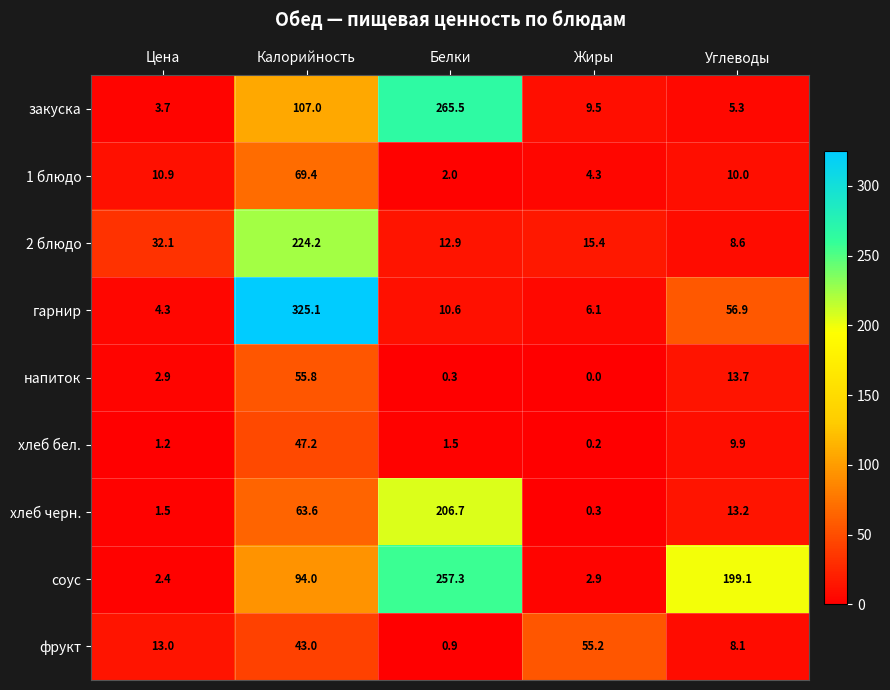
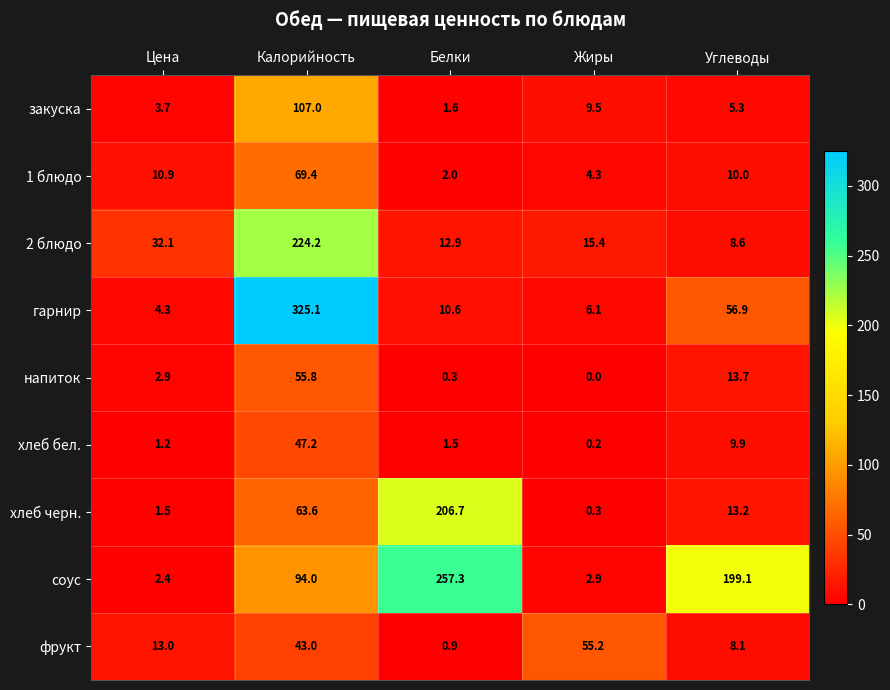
  {
    "закуска": {
      "Цена": 3.7,
      "Калорийность": 107.0,
-     "Белки": 265.5,
+     "Белки": 1.6,
      "Жиры": 9.5,
      "Углеводы": 5.3
    },
    "1 блюдо": {
      "Цена": 10.9,
      "Калорийность": 69.4,
      "Белки": 2.0,
      "Жиры": 4.3,
      "Углеводы": 10.0
    },
    "2 блюдо": {
      "Цена": 32.1,
      "Калорийность": 224.2,
      "Белки": 12.9,
      "Жиры": 15.4,
      "Углеводы": 8.6
    },
    "гарнир": {
      "Цена": 4.3,
      "Калорийность": 325.1,
      "Белки": 10.6,
      "Жиры": 6.1,
      "Углеводы": 56.9
    },
    "напиток": {
      "Цена": 2.9,
      "Калорийность": 55.8,
      "Белки": 0.3,
      "Жиры": 0.0,
      "Углеводы": 13.7
    },
    "хлеб бел.": {
      "Цена": 1.2,
      "Калорийность": 47.2,
      "Белки": 1.5,
      "Жиры": 0.2,
      "Углеводы": 9.9
    },
    "хлеб черн.": {
      "Цена": 1.5,
      "Калорийность": 63.6,
      "Белки": 206.7,
      "Жиры": 0.3,
      "Углеводы": 13.2
    },
    "соус": {
      "Цена": 2.4,
      "Калорийность": 94.0,
      "Белки": 257.3,
      "Жиры": 2.9,
      "Углеводы": 199.1
    },
    "фрукт": {
      "Цена": 13.0,
      "Калорийность": 43.0,
      "Белки": 0.9,
      "Жиры": 55.2,
      "Углеводы": 8.1
    }
  }
